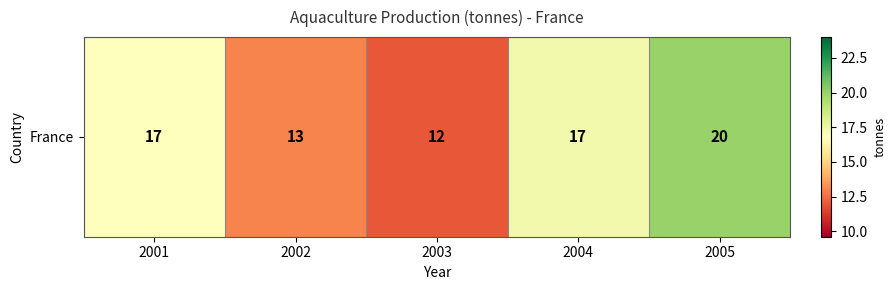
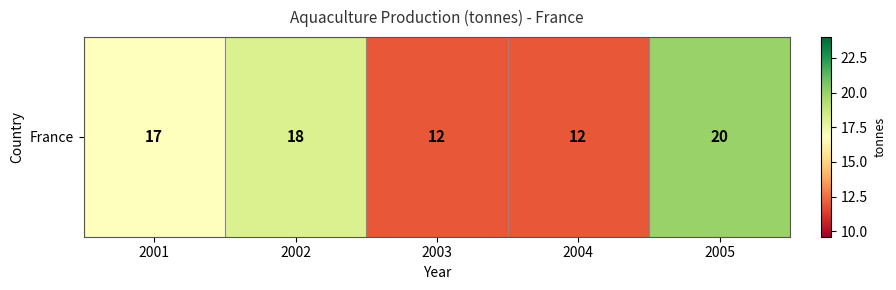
  {
    "France": {
      "2001": 17,
-     "2002": 13,
+     "2002": 18,
      "2003": 12,
-     "2004": 17,
+     "2004": 12,
      "2005": 20
    }
  }
